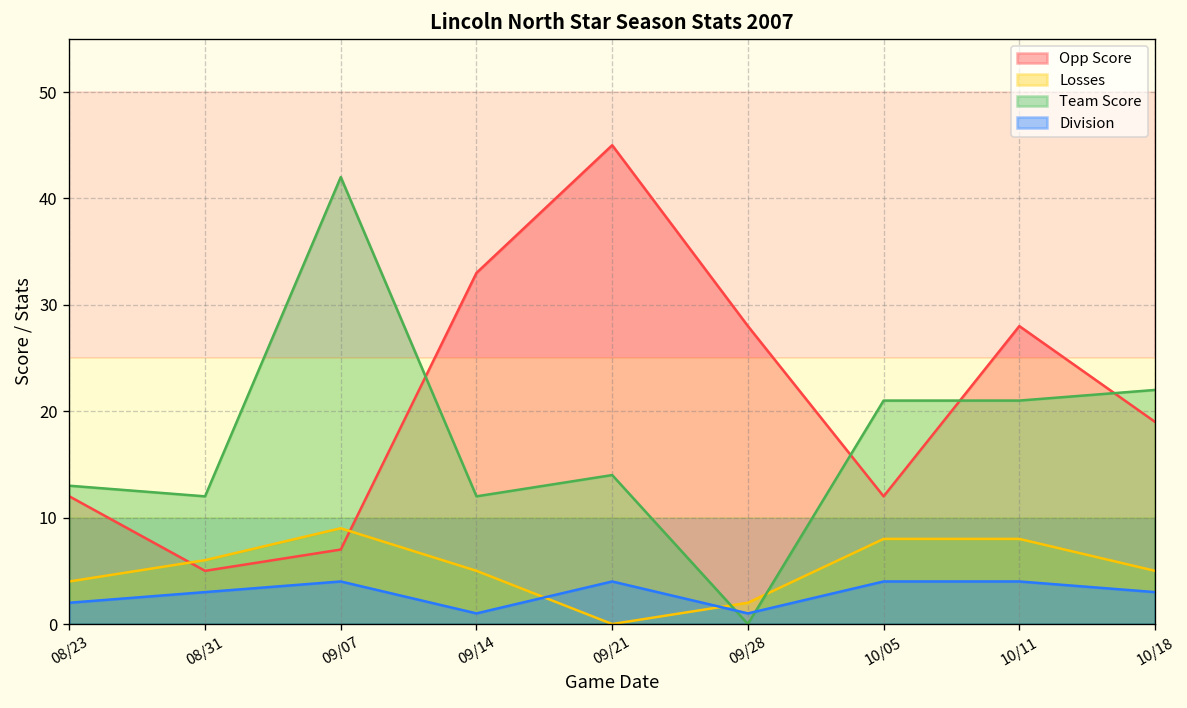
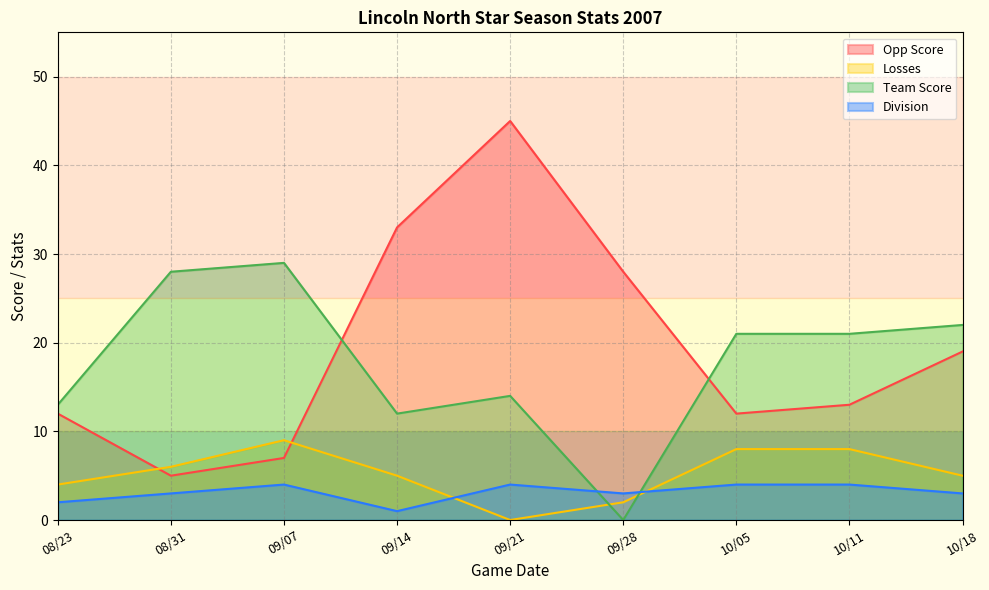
  {
    "Opp Score": {
      "08/23": 12,
      "08/31": 5,
      "09/07": 7,
      "09/14": 33,
      "09/21": 45,
      "09/28": 28,
      "10/05": 12,
-     "10/11": 28,
+     "10/11": 13,
      "10/18": 19
    },
    "Losses": {
      "08/23": 4,
      "08/31": 6,
      "09/07": 9,
      "09/14": 5,
      "09/21": 0,
      "09/28": 2,
      "10/05": 8,
      "10/11": 8,
      "10/18": 5
    },
    "Team Score": {
      "08/23": 13,
-     "08/31": 12,
-     "09/07": 42,
+     "08/31": 28,
+     "09/07": 29,
      "09/14": 12,
      "09/21": 14,
      "09/28": 0,
      "10/05": 21,
      "10/11": 21,
      "10/18": 22
    },
    "Division": {
      "08/23": 2,
      "08/31": 3,
      "09/07": 4,
      "09/14": 1,
      "09/21": 4,
-     "09/28": 1,
+     "09/28": 3,
      "10/05": 4,
      "10/11": 4,
      "10/18": 3
    }
  }
